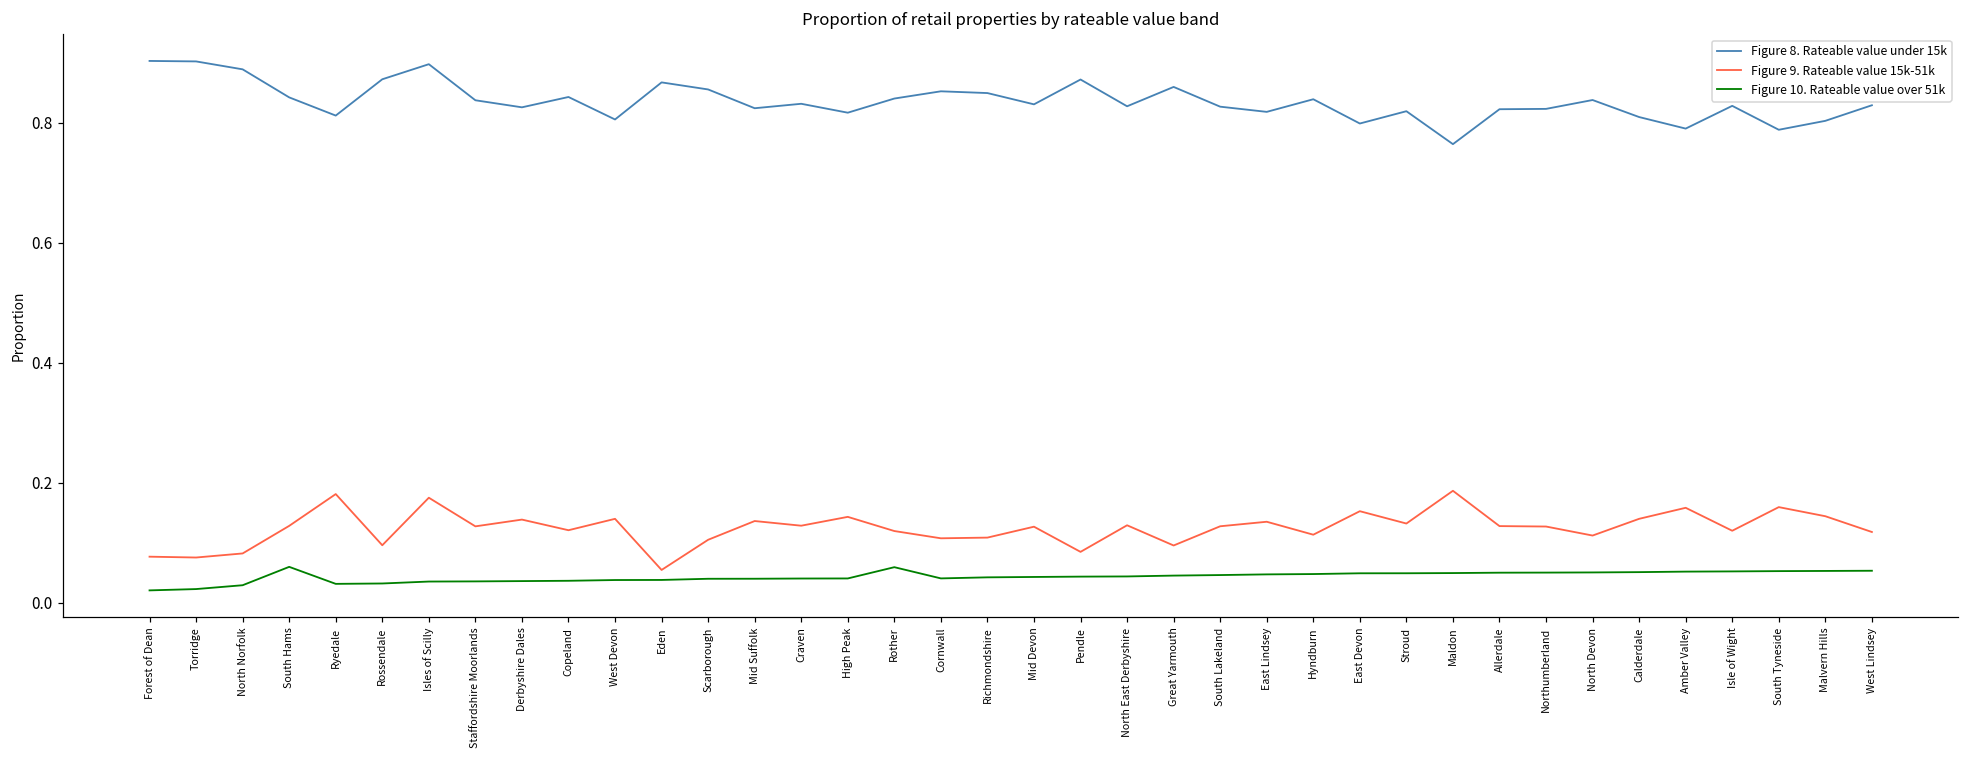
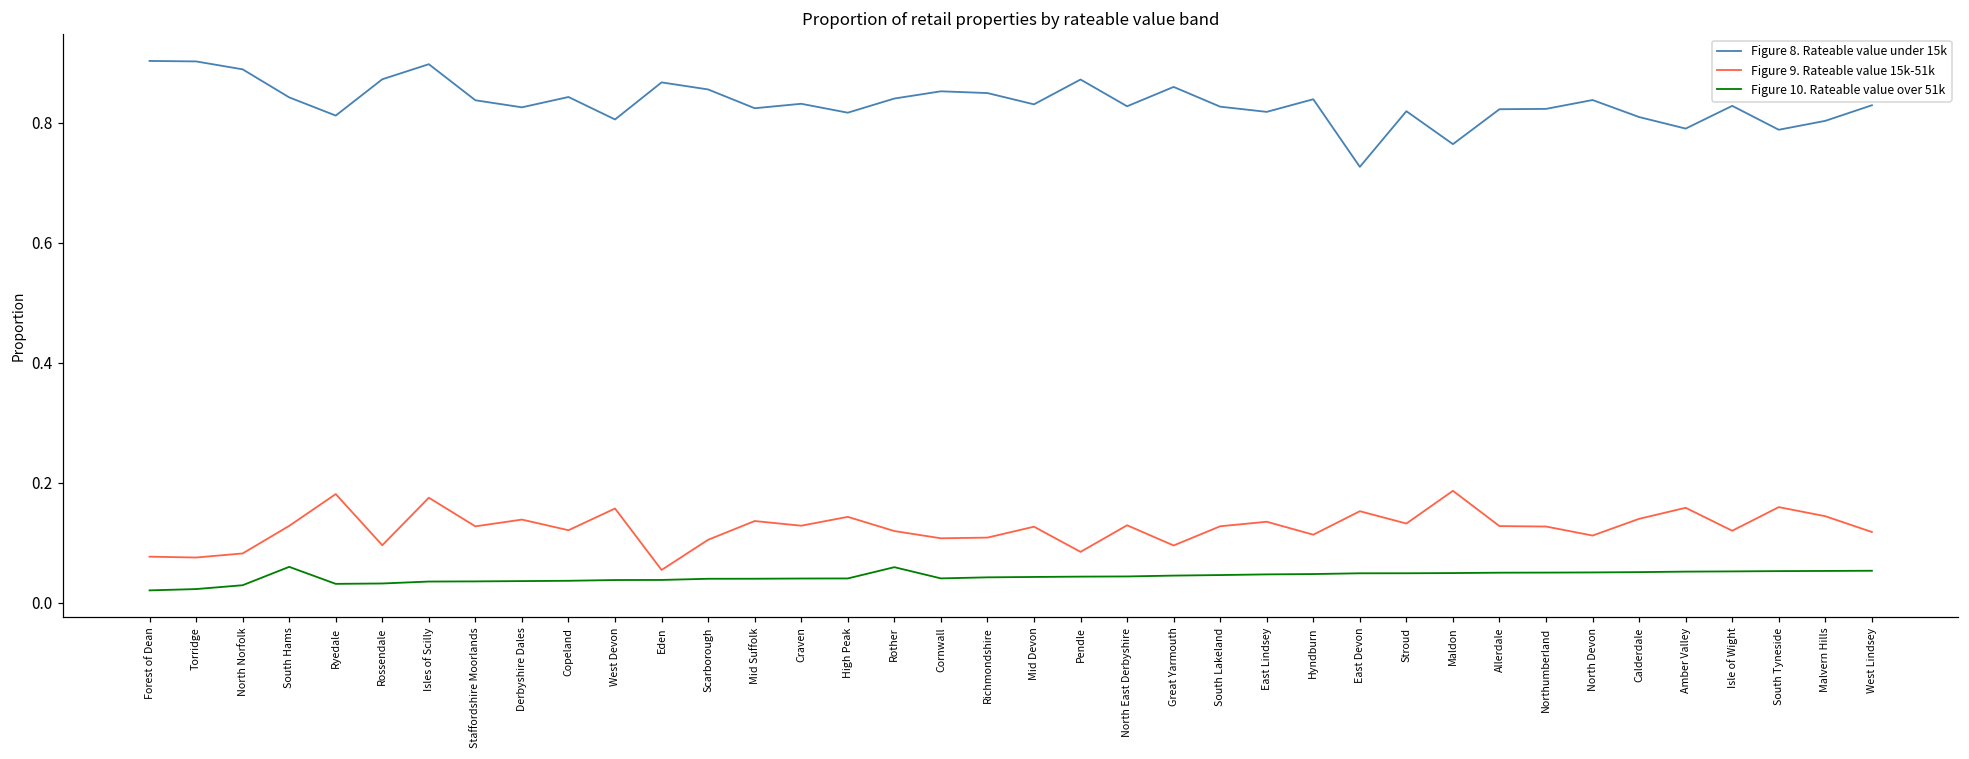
  {
    "Figure 8. Rateable value under 15k": {
      "Forest of Dean": 0.90,
      "Torridge": 0.90,
      "North Norfolk": 0.89,
      "South Hams": 0.84,
      "Ryedale": 0.81,
      "Rossendale": 0.87,
      "Isles of Scilly": 0.90,
      "Staffordshire Moorlands": 0.84,
      "Derbyshire Dales": 0.83,
      "Copeland": 0.84,
      "West Devon": 0.81,
      "Eden": 0.87,
      "Scarborough": 0.86,
      "Mid Suffolk": 0.82,
      "Craven": 0.83,
      "High Peak": 0.82,
      "Rother": 0.84,
      "Cornwall": 0.85,
      "Richmondshire": 0.85,
      "Mid Devon": 0.83,
      "Pendle": 0.87,
      "North East Derbyshire": 0.83,
      "Great Yarmouth": 0.86,
      "South Lakeland": 0.83,
      "East Lindsey": 0.82,
      "Hyndburn": 0.84,
-     "East Devon": 0.80,
+     "East Devon": 0.73,
      "Stroud": 0.82,
      "Maldon": 0.76,
      "Allerdale": 0.82,
      "Northumberland": 0.82,
      "North Devon": 0.84,
      "Calderdale": 0.81,
      "Amber Valley": 0.79,
      "Isle of Wight": 0.83,
      "South Tyneside": 0.79,
      "Malvern Hills": 0.80,
      "West Lindsey": 0.83
    },
    "Figure 9. Rateable value 15k-51k": {
      "Forest of Dean": 0.08,
      "Torridge": 0.08,
      "North Norfolk": 0.08,
      "South Hams": 0.13,
      "Ryedale": 0.18,
      "Rossendale": 0.10,
      "Isles of Scilly": 0.17,
      "Staffordshire Moorlands": 0.13,
      "Derbyshire Dales": 0.14,
      "Copeland": 0.12,
-     "West Devon": 0.14,
+     "West Devon": 0.16,
      "Eden": 0.05,
      "Scarborough": 0.10,
      "Mid Suffolk": 0.14,
      "Craven": 0.13,
      "High Peak": 0.14,
      "Rother": 0.12,
      "Cornwall": 0.11,
      "Richmondshire": 0.11,
      "Mid Devon": 0.13,
      "Pendle": 0.08,
      "North East Derbyshire": 0.13,
      "Great Yarmouth": 0.10,
      "South Lakeland": 0.13,
      "East Lindsey": 0.13,
      "Hyndburn": 0.11,
      "East Devon": 0.15,
      "Stroud": 0.13,
      "Maldon": 0.19,
      "Allerdale": 0.13,
      "Northumberland": 0.13,
      "North Devon": 0.11,
      "Calderdale": 0.14,
      "Amber Valley": 0.16,
      "Isle of Wight": 0.12,
      "South Tyneside": 0.16,
      "Malvern Hills": 0.14,
      "West Lindsey": 0.12
    },
    "Figure 10. Rateable value over 51k": {
      "Forest of Dean": 0.02,
      "Torridge": 0.02,
      "North Norfolk": 0.03,
      "South Hams": 0.06,
      "Ryedale": 0.03,
      "Rossendale": 0.03,
      "Isles of Scilly": 0.04,
      "Staffordshire Moorlands": 0.04,
      "Derbyshire Dales": 0.04,
      "Copeland": 0.04,
      "West Devon": 0.04,
      "Eden": 0.04,
      "Scarborough": 0.04,
      "Mid Suffolk": 0.04,
      "Craven": 0.04,
      "High Peak": 0.04,
      "Rother": 0.06,
      "Cornwall": 0.04,
      "Richmondshire": 0.04,
      "Mid Devon": 0.04,
      "Pendle": 0.04,
      "North East Derbyshire": 0.04,
      "Great Yarmouth": 0.05,
      "South Lakeland": 0.05,
      "East Lindsey": 0.05,
      "Hyndburn": 0.05,
      "East Devon": 0.05,
      "Stroud": 0.05,
      "Maldon": 0.05,
      "Allerdale": 0.05,
      "Northumberland": 0.05,
      "North Devon": 0.05,
      "Calderdale": 0.05,
      "Amber Valley": 0.05,
      "Isle of Wight": 0.05,
      "South Tyneside": 0.05,
      "Malvern Hills": 0.05,
      "West Lindsey": 0.05
    }
  }
